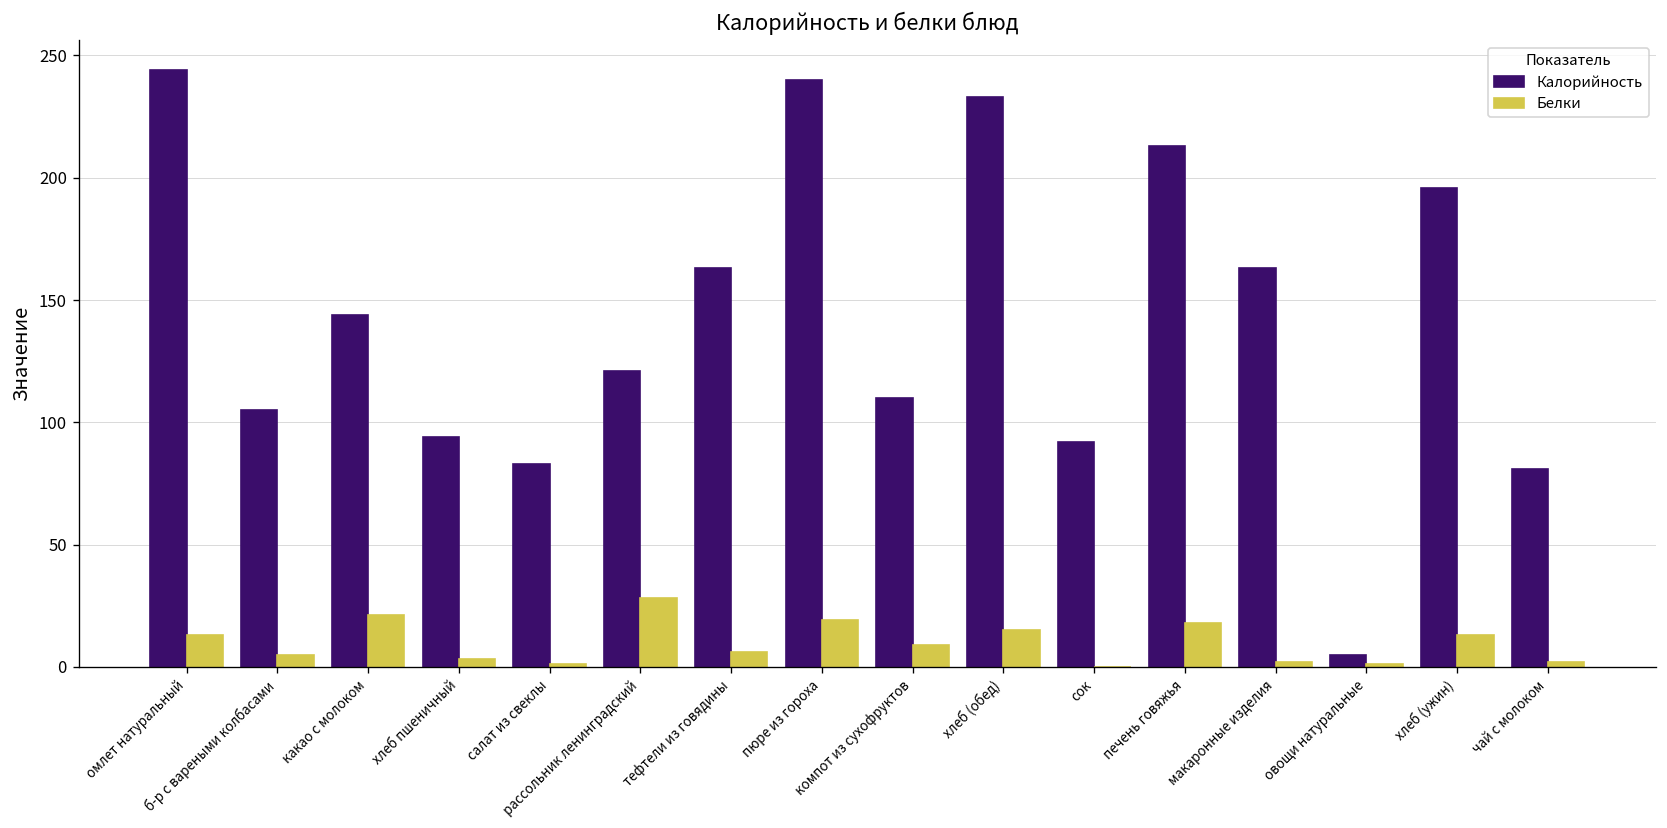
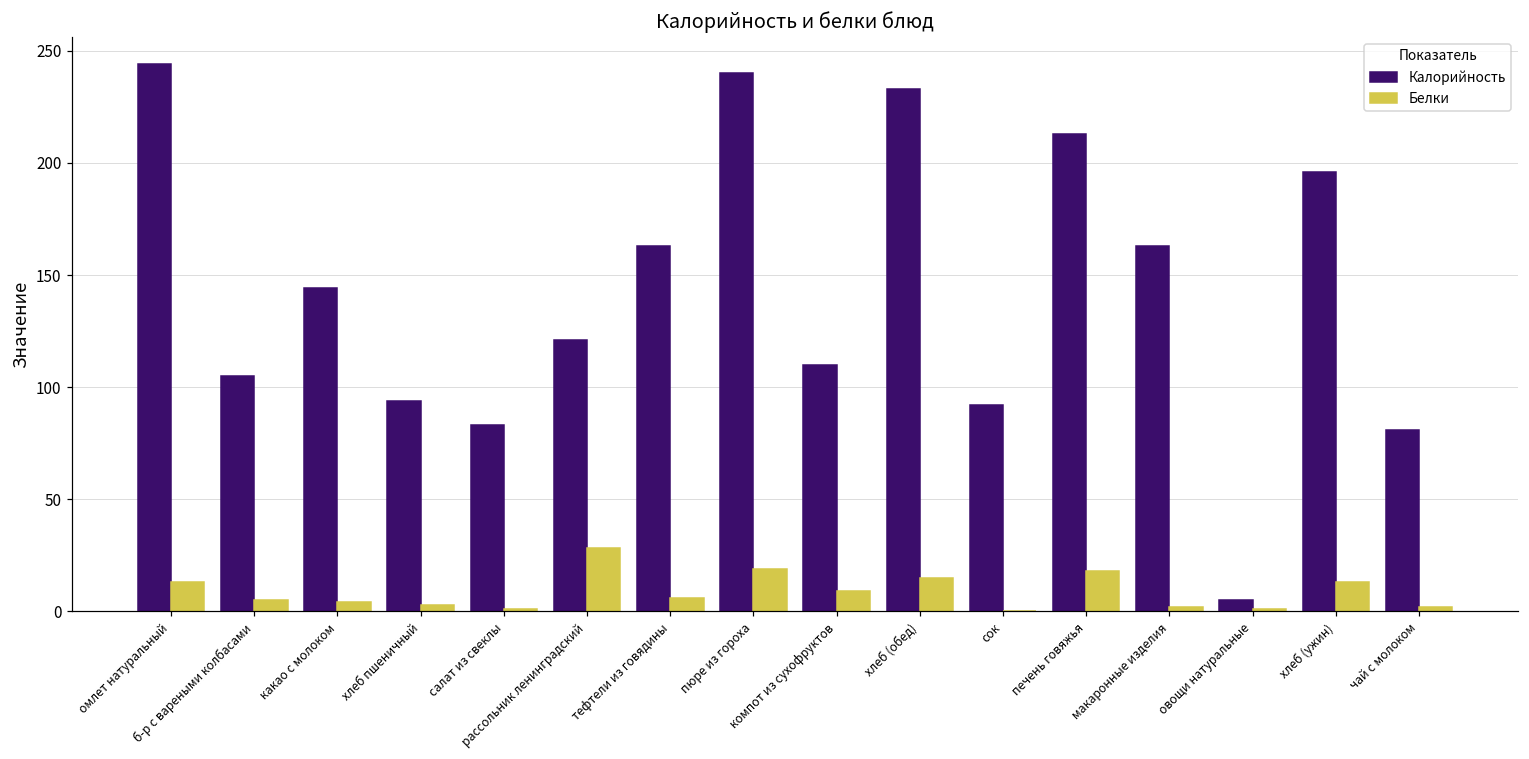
  {
    "Калорийность": {
      "омлет натуральный": 244,
      "б-р с вареными колбасами": 105,
      "какао с молоком": 144,
      "хлеб пшеничный": 94,
      "салат из свеклы": 83,
      "рассольник ленинградский": 121,
      "тефтели из говядины": 163,
      "пюре из гороха": 240,
      "компот из сухофруктов": 110,
      "хлеб (обед)": 233,
      "сок": 92,
      "печень говяжья": 213,
      "макаронные изделия": 163,
      "овощи натуральные": 5,
      "хлеб (ужин)": 196,
      "чай с молоком": 81
    },
    "Белки": {
      "омлет натуральный": 13,
      "б-р с вареными колбасами": 5,
-     "какао с молоком": 21,
+     "какао с молоком": 4,
      "хлеб пшеничный": 3,
      "рассольник ленинградский": 28,
      "тефтели из говядины": 6,
      "пюре из гороха": 19,
      "компот из сухофруктов": 9,
      "хлеб (обед)": 15,
      "сок": 0,
      "печень говяжья": 18,
      "макаронные изделия": 2,
      "хлеб (ужин)": 13,
      "чай с молоком": 2
    }
  }
